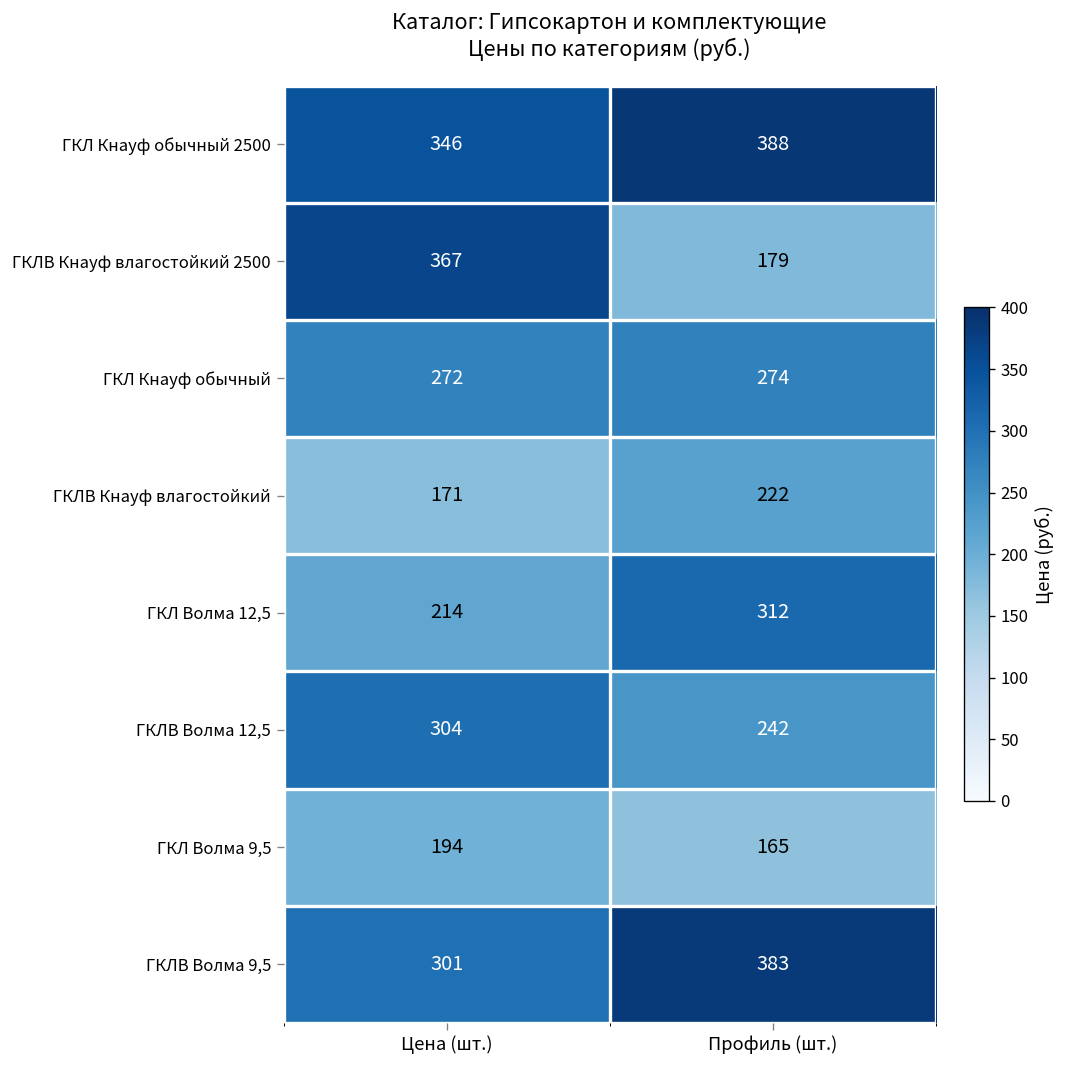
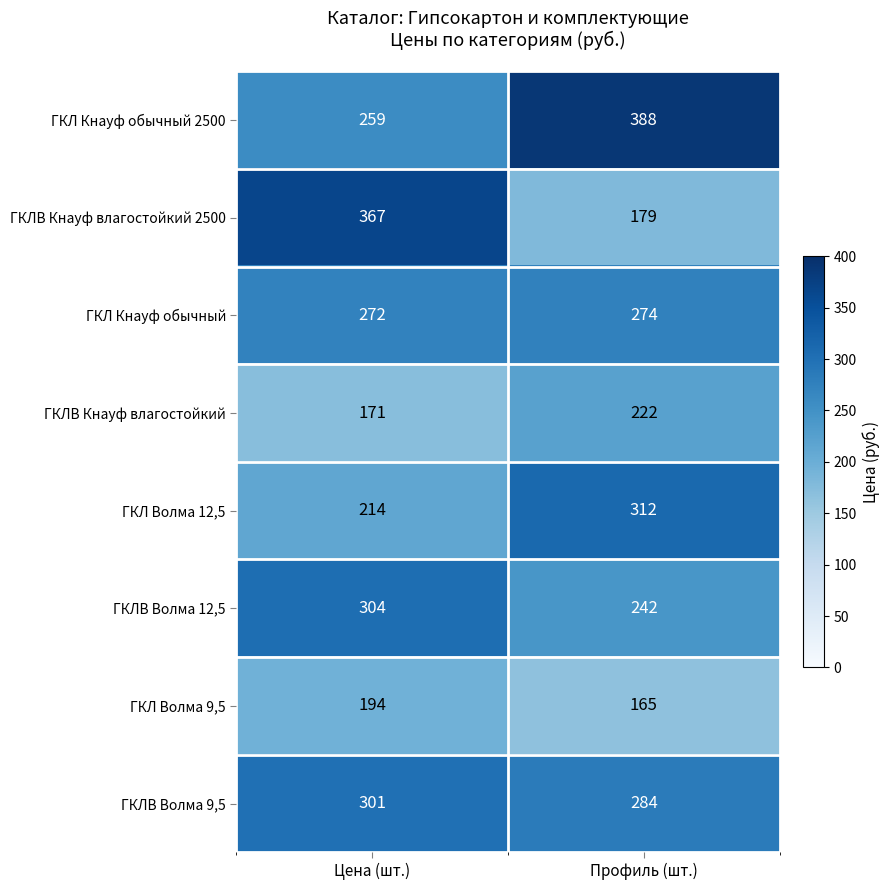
  {
    "ГКЛ Кнауф обычный 2500": {
-     "Цена (шт.)": 346,
+     "Цена (шт.)": 259,
      "Профиль (шт.)": 388
    },
    "ГКЛВ Кнауф влагостойкий 2500": {
      "Цена (шт.)": 367,
      "Профиль (шт.)": 179
    },
    "ГКЛ Кнауф обычный": {
      "Цена (шт.)": 272,
      "Профиль (шт.)": 274
    },
    "ГКЛВ Кнауф влагостойкий": {
      "Цена (шт.)": 171,
      "Профиль (шт.)": 222
    },
    "ГКЛ Волма 12,5": {
      "Цена (шт.)": 214,
      "Профиль (шт.)": 312
    },
    "ГКЛВ Волма 12,5": {
      "Цена (шт.)": 304,
      "Профиль (шт.)": 242
    },
    "ГКЛ Волма 9,5": {
      "Цена (шт.)": 194,
      "Профиль (шт.)": 165
    },
    "ГКЛВ Волма 9,5": {
      "Цена (шт.)": 301,
-     "Профиль (шт.)": 383
+     "Профиль (шт.)": 284
    }
  }
